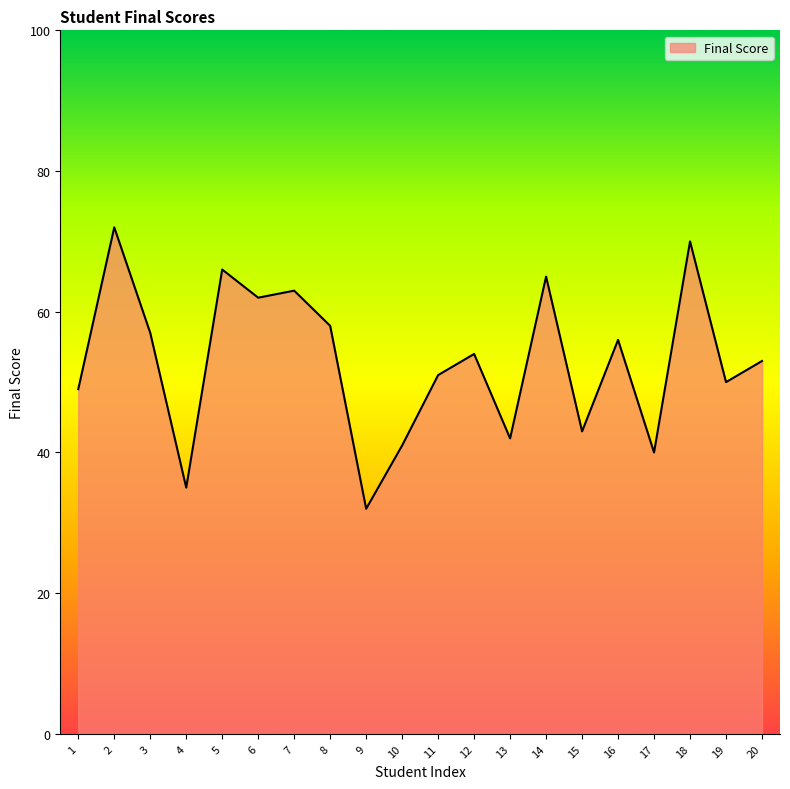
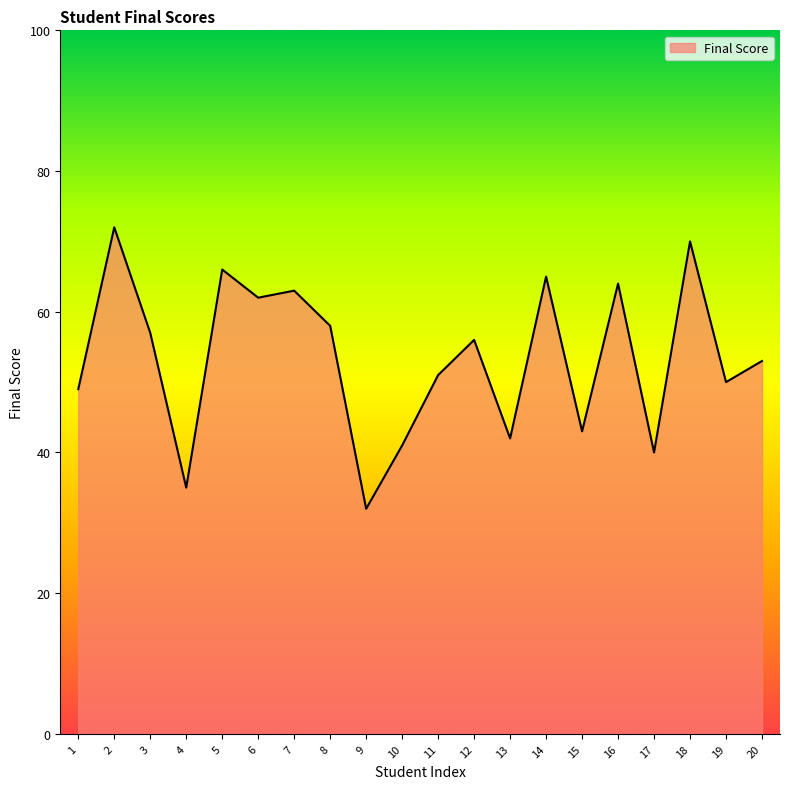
  {
    "1": 49,
    "2": 72,
    "3": 57,
    "4": 35,
    "5": 66,
    "6": 62,
    "7": 63,
    "8": 58,
    "9": 32,
    "10": 41,
    "11": 51,
-   "12": 54,
+   "12": 56,
    "13": 42,
    "14": 65,
    "15": 43,
-   "16": 56,
+   "16": 64,
    "17": 40,
    "18": 70,
    "19": 50,
    "20": 53
  }
